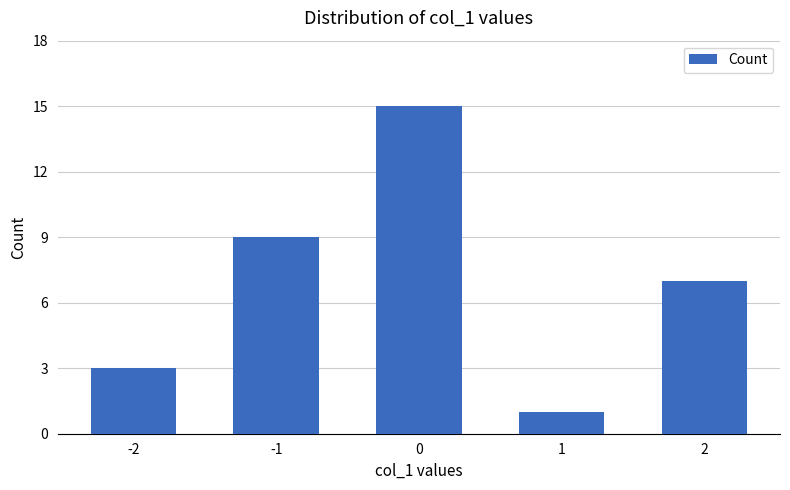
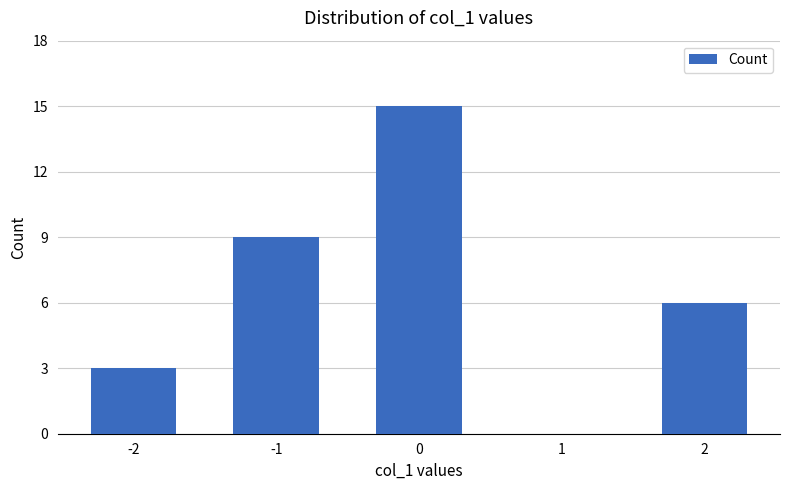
  {
    "-2": 3,
    "-1": 9,
    "0": 15,
-   "1": 1,
-   "2": 7
+   "1": 0,
+   "2": 6
  }
